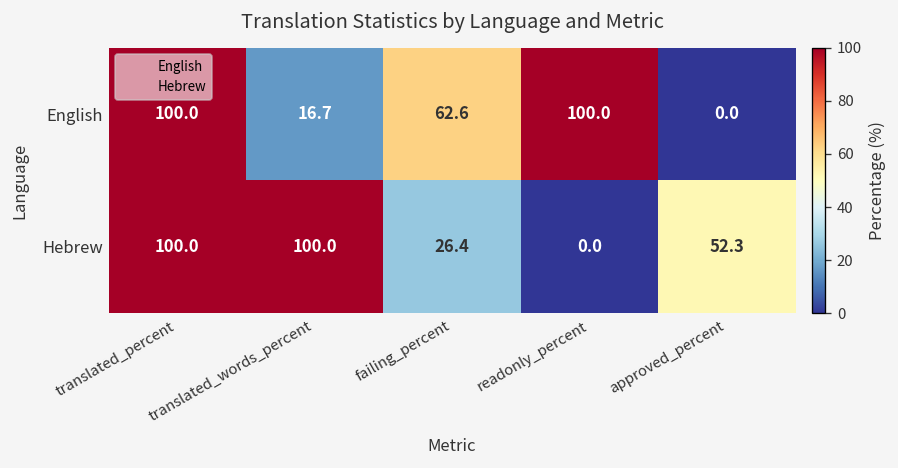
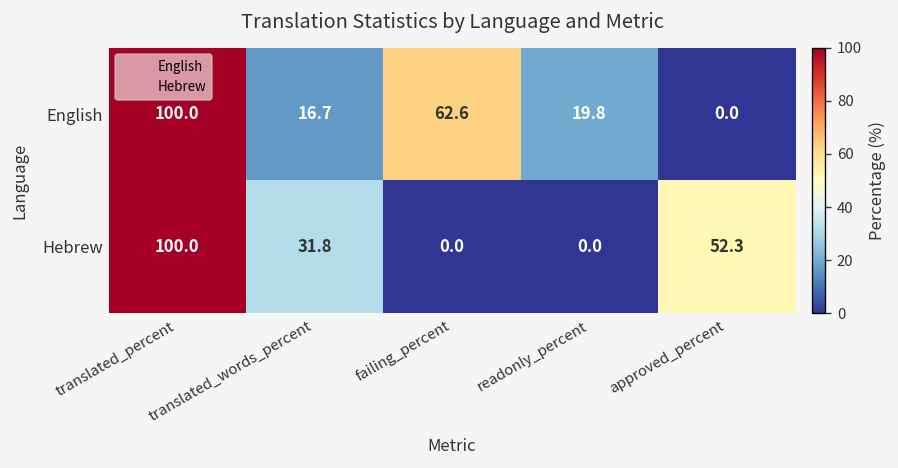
  {
    "English": {
      "translated_percent": 100.0,
      "translated_words_percent": 16.7,
      "failing_percent": 62.6,
-     "readonly_percent": 100.0,
+     "readonly_percent": 19.8,
      "approved_percent": 0.0
    },
    "Hebrew": {
      "translated_percent": 100.0,
-     "translated_words_percent": 100.0,
-     "failing_percent": 26.4,
+     "translated_words_percent": 31.8,
+     "failing_percent": 0.0,
      "readonly_percent": 0.0,
      "approved_percent": 52.3
    }
  }
